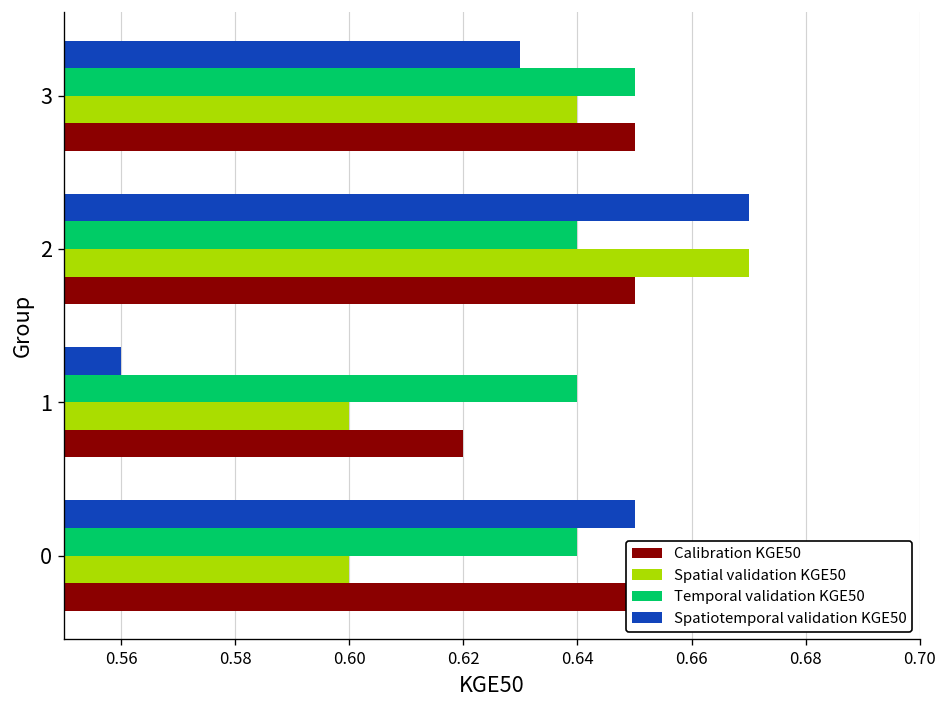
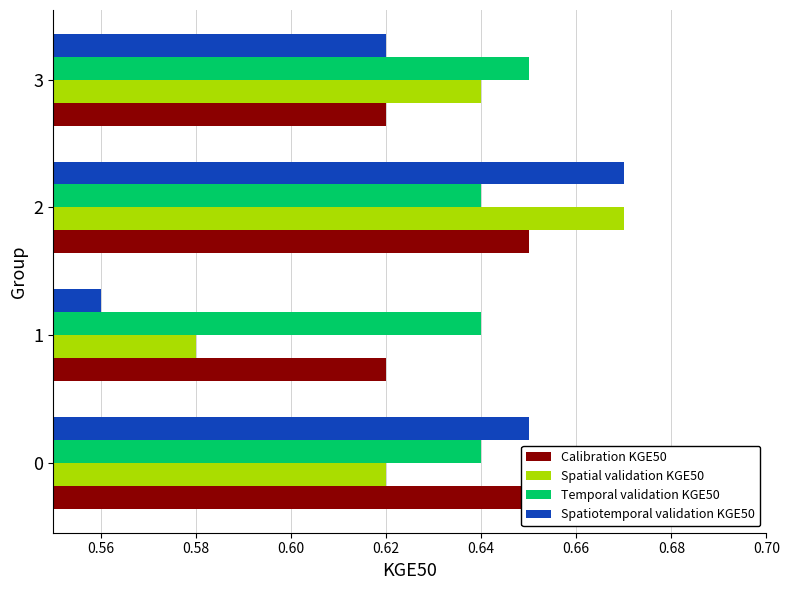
  {
    "Calibration KGE50": {
-     "3": 0.65,
+     "3": 0.62,
      "2": 0.65,
      "1": 0.62
    },
    "Spatial validation KGE50": {
      "3": 0.64,
      "2": 0.67,
-     "1": 0.60,
-     "0": 0.60
+     "1": 0.58,
+     "0": 0.62
    },
    "Temporal validation KGE50": {
      "3": 0.65,
      "2": 0.64,
      "1": 0.64,
      "0": 0.64
    },
    "Spatiotemporal validation KGE50": {
-     "3": 0.63,
+     "3": 0.62,
      "2": 0.67,
      "1": 0.56,
      "0": 0.65
    }
  }
